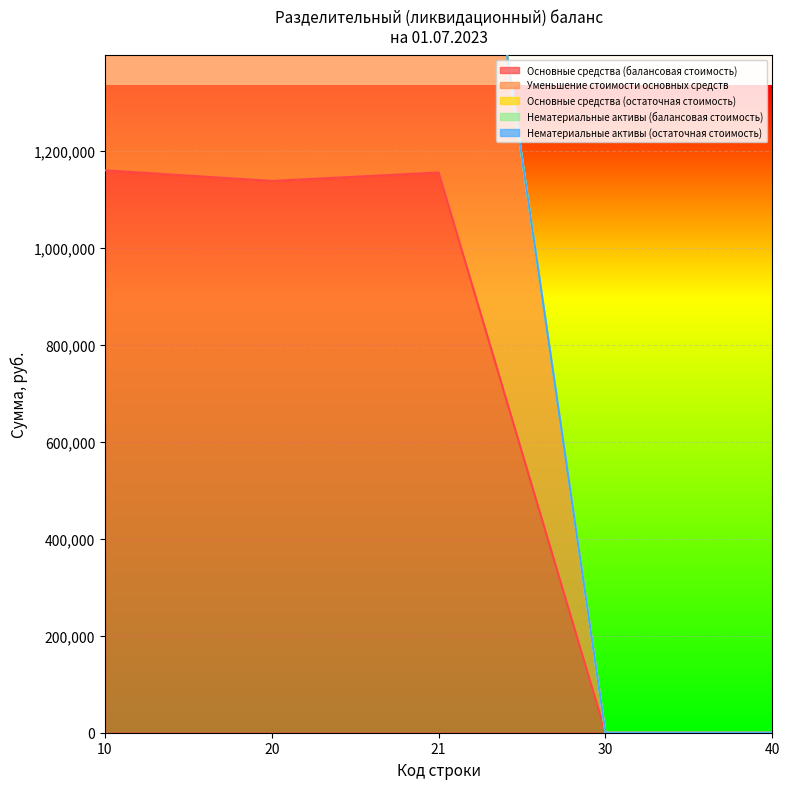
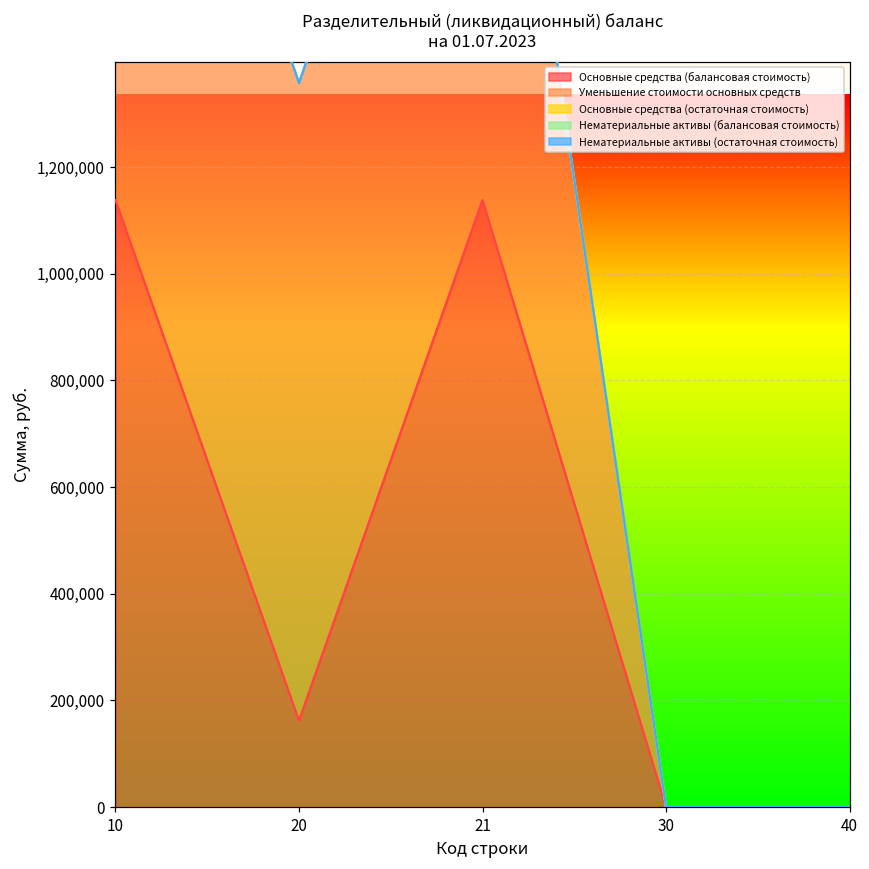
  {
    "Основные средства (балансовая стоимость)": {
-     "10": "1,160,000",
-     "20": "1,140,000",
-     "21": "1,160,000"
+     "10": "1,140,000",
+     "20": "160,000",
+     "21": "1,140,000"
    }
  }
